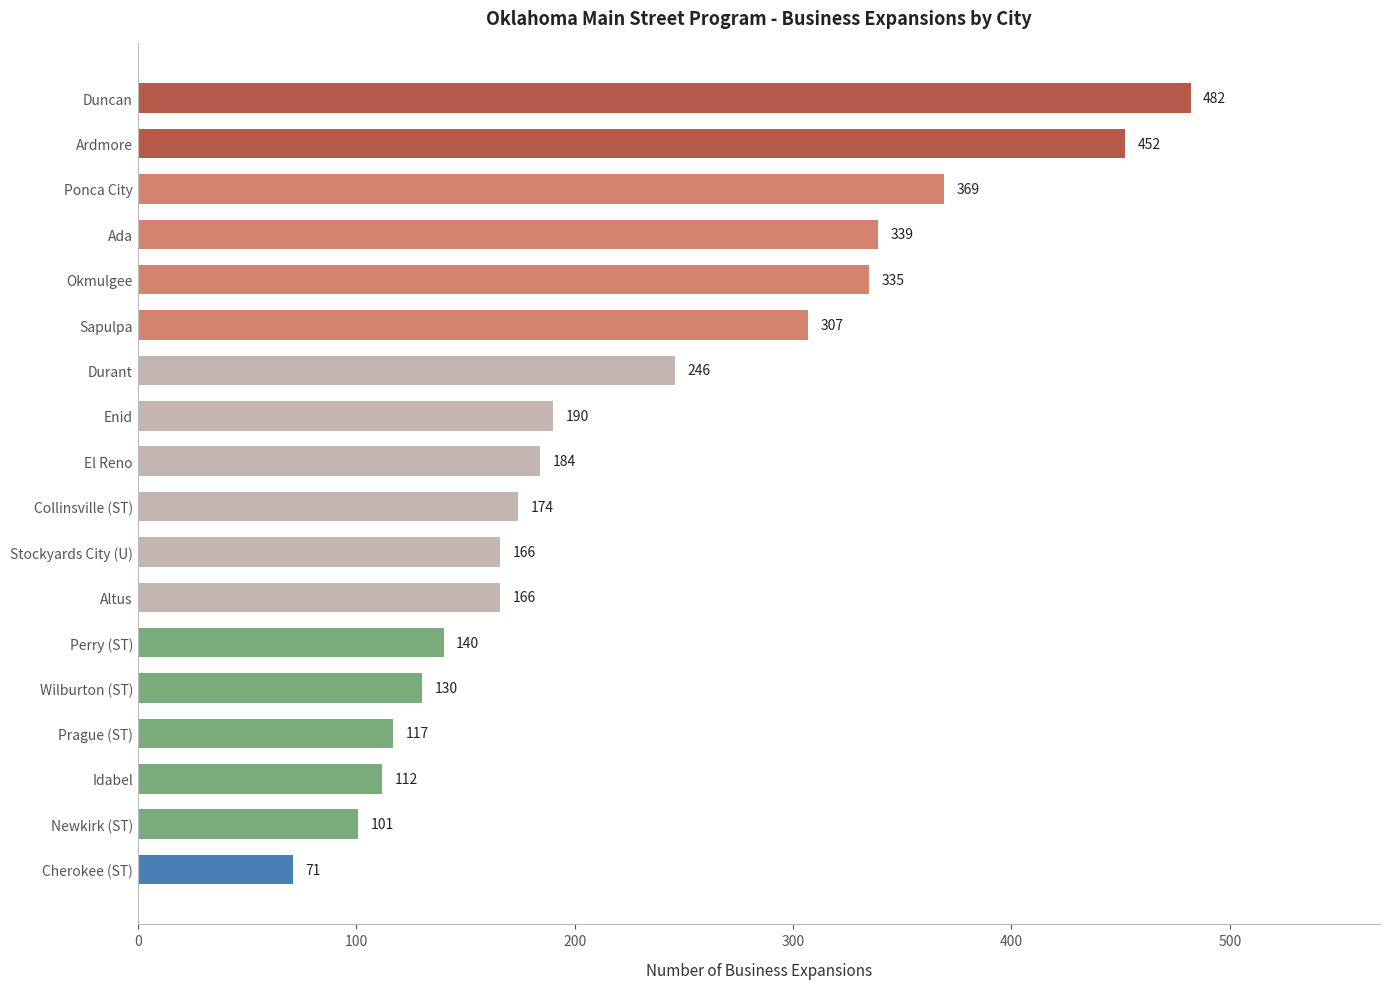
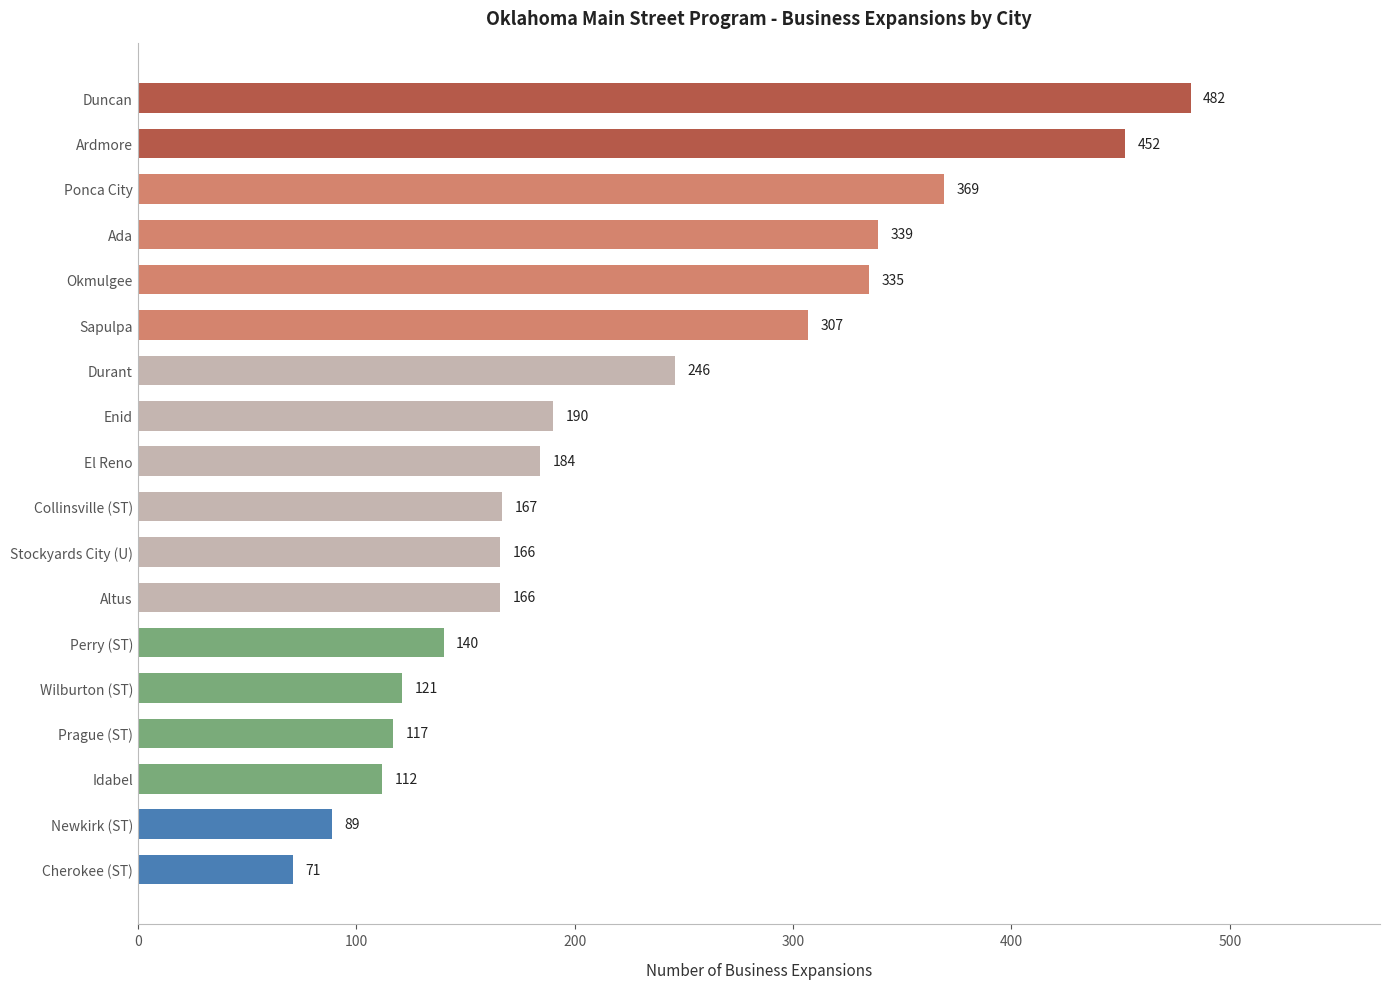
  {
    "Duncan": 482,
    "Ardmore": 452,
    "Ponca City": 369,
    "Ada": 339,
    "Okmulgee": 335,
    "Sapulpa": 307,
    "Durant": 246,
    "Enid": 190,
    "El Reno": 184,
-   "Collinsville (ST)": 174,
+   "Collinsville (ST)": 167,
    "Stockyards City (U)": 166,
    "Altus": 166,
    "Perry (ST)": 140,
-   "Wilburton (ST)": 130,
+   "Wilburton (ST)": 121,
    "Prague (ST)": 117,
    "Idabel": 112,
-   "Newkirk (ST)": 101,
+   "Newkirk (ST)": 89,
    "Cherokee (ST)": 71
  }
